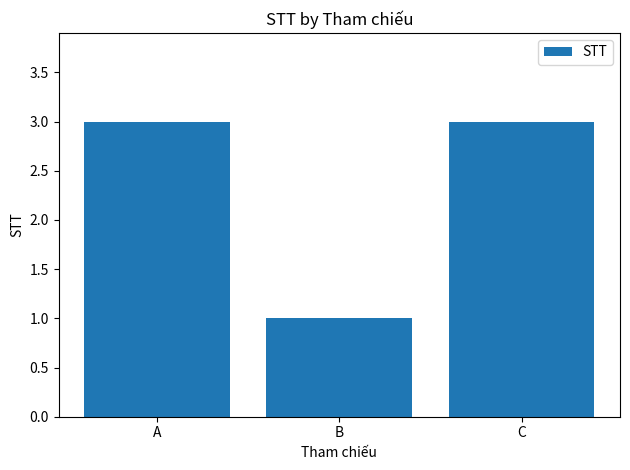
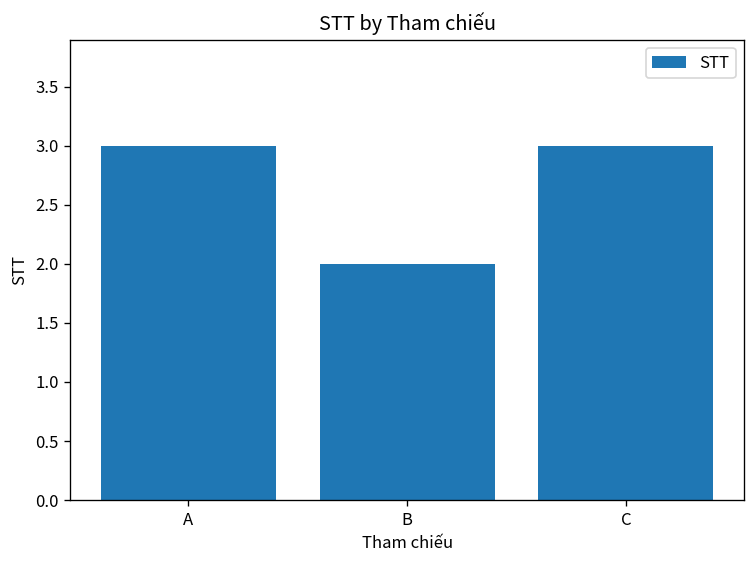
  {
    "A": 3,
-   "B": 1,
+   "B": 2,
    "C": 3
  }
